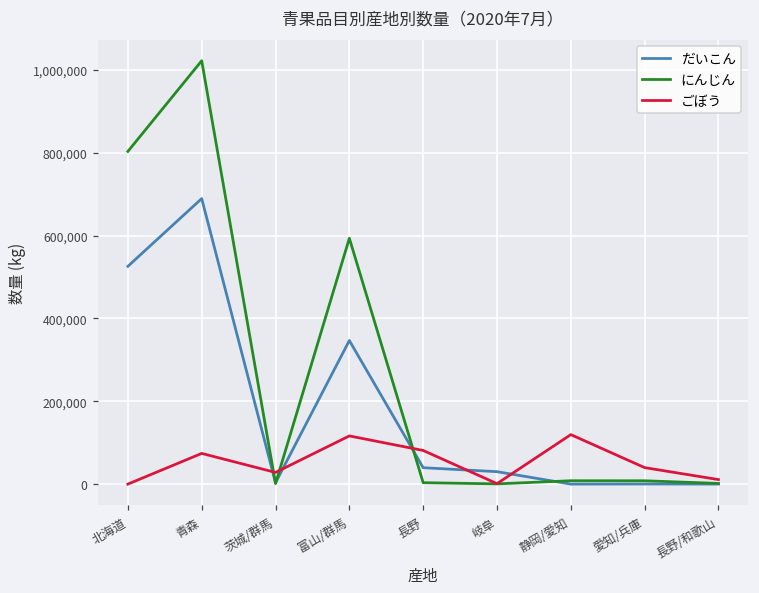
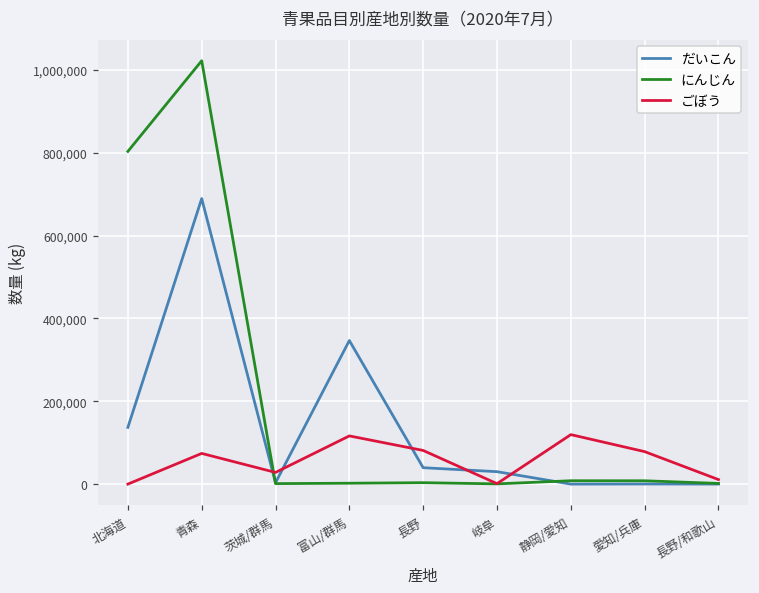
  {
    "だいこん": {
-     "北海道": "530,000",
+     "北海道": "140,000",
      "青森": "690,000",
      "富山/群馬": "350,000",
      "長野": "40,000",
      "岐阜": "30,000",
      "静岡/愛知": "0",
      "愛知/兵庫": "0"
    },
    "にんじん": {
      "北海道": "800,000",
      "青森": "1,020,000",
-     "富山/群馬": "590,000",
+     "富山/群馬": "0",
      "長野": "0",
      "静岡/愛知": "10,000",
      "愛知/兵庫": "10,000"
    },
    "ごぼう": {
      "北海道": "0",
      "青森": "70,000",
      "茨城/群馬": "30,000",
      "富山/群馬": "120,000",
      "長野": "80,000",
      "静岡/愛知": "120,000",
-     "愛知/兵庫": "40,000",
+     "愛知/兵庫": "80,000",
      "長野/和歌山": "10,000"
    }
  }
